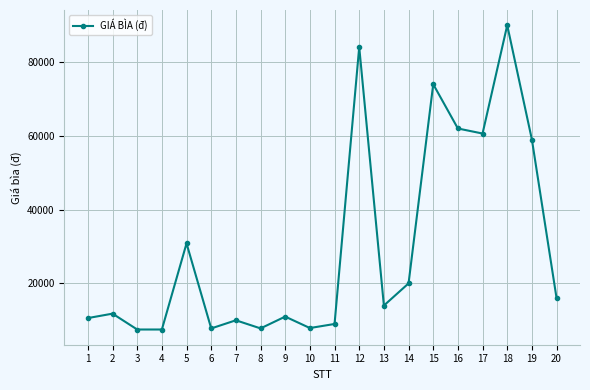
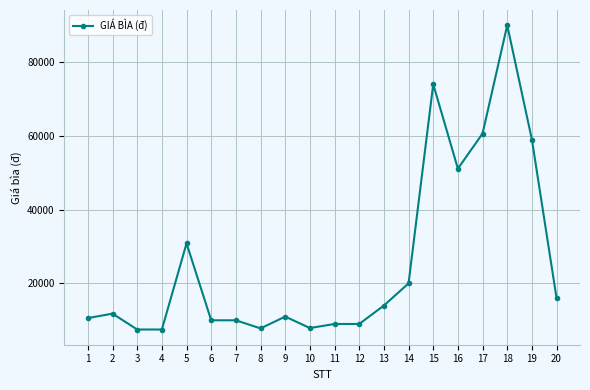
  {
    "1": 11000,
    "2": 12000,
    "3": 8000,
    "4": 8000,
    "5": 31000,
-   "6": 8000,
+   "6": 10000,
    "7": 10000,
    "8": 8000,
    "9": 11000,
    "10": 8000,
    "11": 9000,
-   "12": 84000,
+   "12": 9000,
    "13": 14000,
    "14": 20000,
    "15": 74000,
-   "16": 62000,
+   "16": 51000,
    "17": 61000,
    "18": 90000,
    "19": 59000,
    "20": 16000
  }
